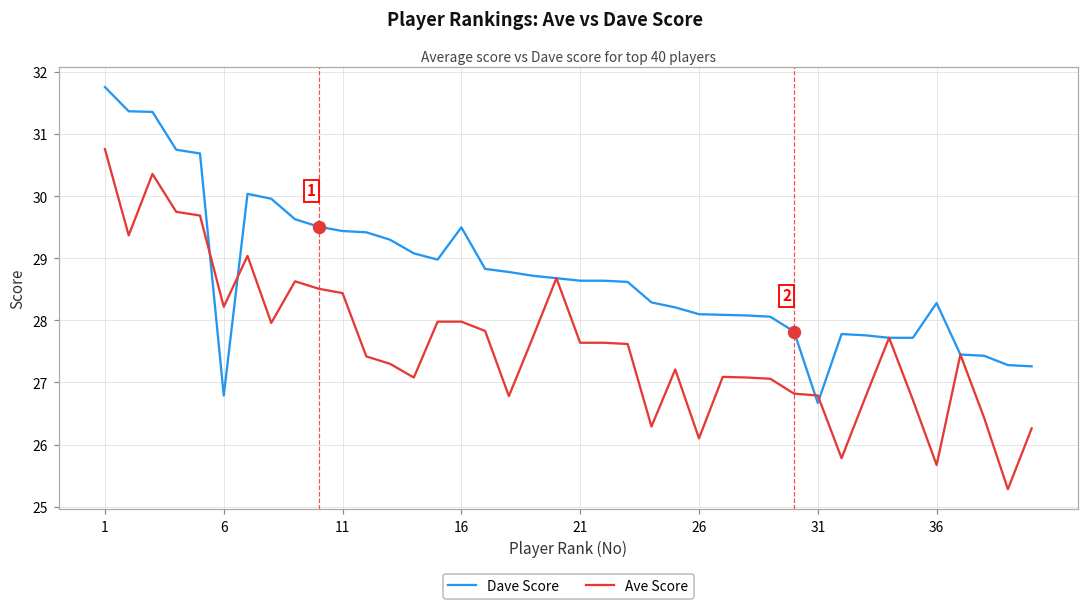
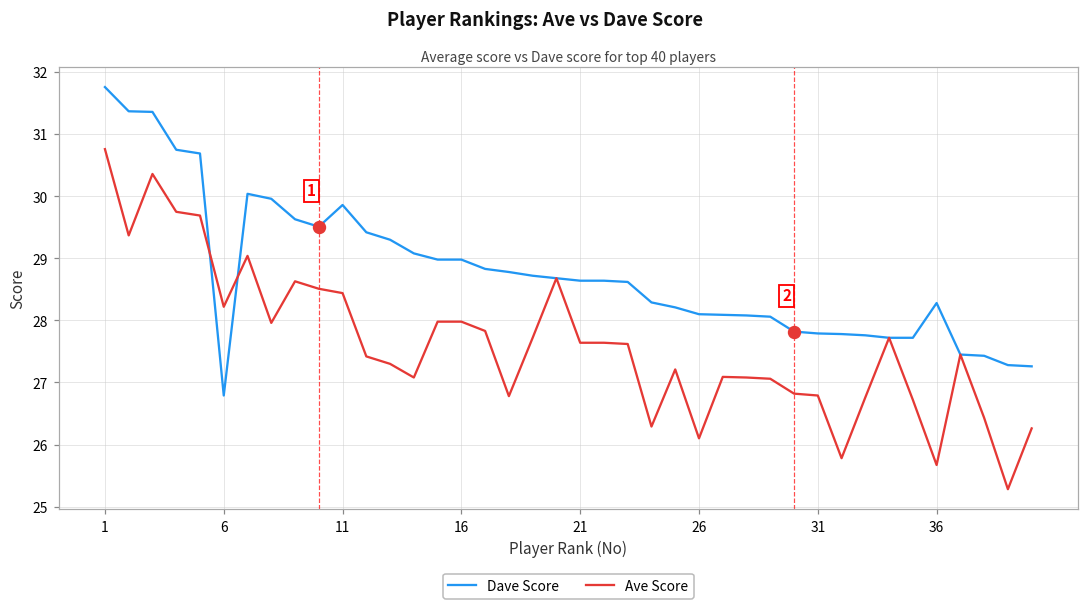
  {
    "Dave Score": {
      "1": 31.8,
      "6": 26.8,
-     "11": 29.4,
-     "16": 29.5,
+     "11": 29.9,
+     "16": 29.0,
      "21": 28.6,
      "26": 28.1,
-     "31": 26.7,
+     "31": 27.8,
      "36": 28.3
    }
  }
